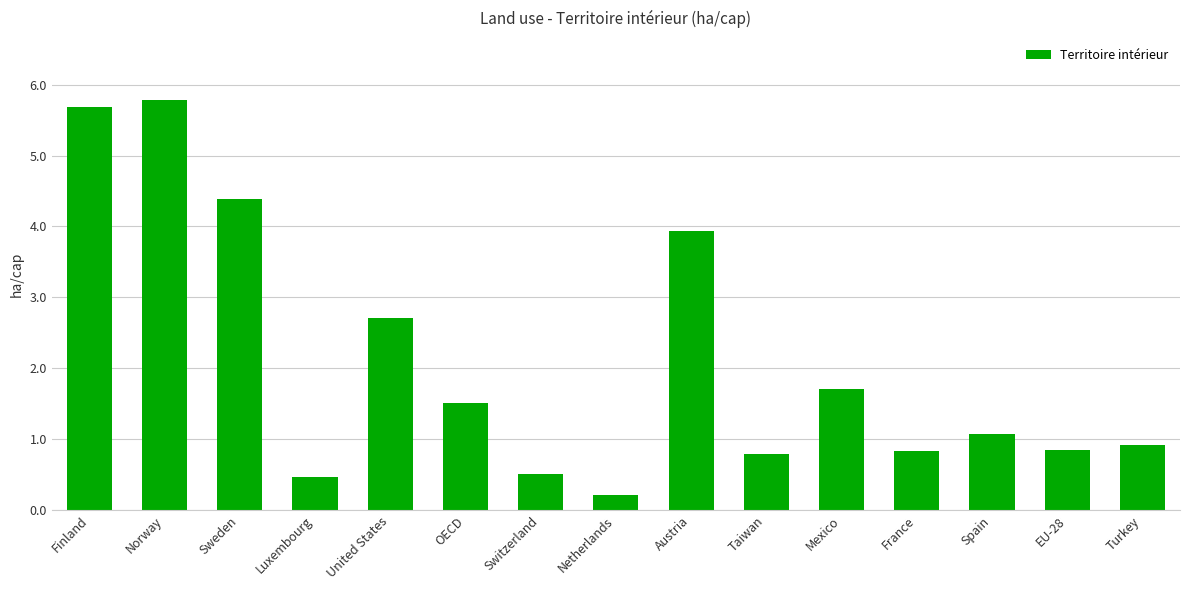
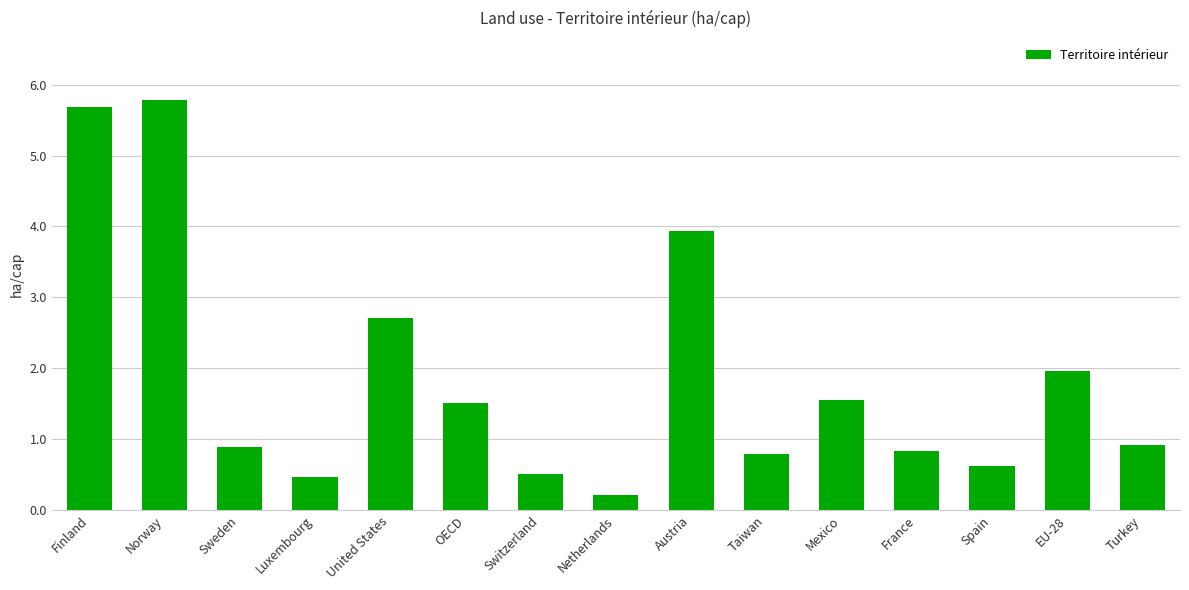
  {
    "Finland": 5.7,
    "Norway": 5.8,
-   "Sweden": 4.4,
+   "Sweden": 0.9,
    "Luxembourg": 0.5,
    "United States": 2.7,
    "OECD": 1.5,
    "Switzerland": 0.5,
    "Netherlands": 0.2,
    "Austria": 3.9,
    "Taiwan": 0.8,
-   "Mexico": 1.7,
+   "Mexico": 1.6,
    "France": 0.8,
-   "Spain": 1.1,
-   "EU-28": 0.8,
+   "Spain": 0.6,
+   "EU-28": 2.0,
    "Turkey": 0.9
  }
